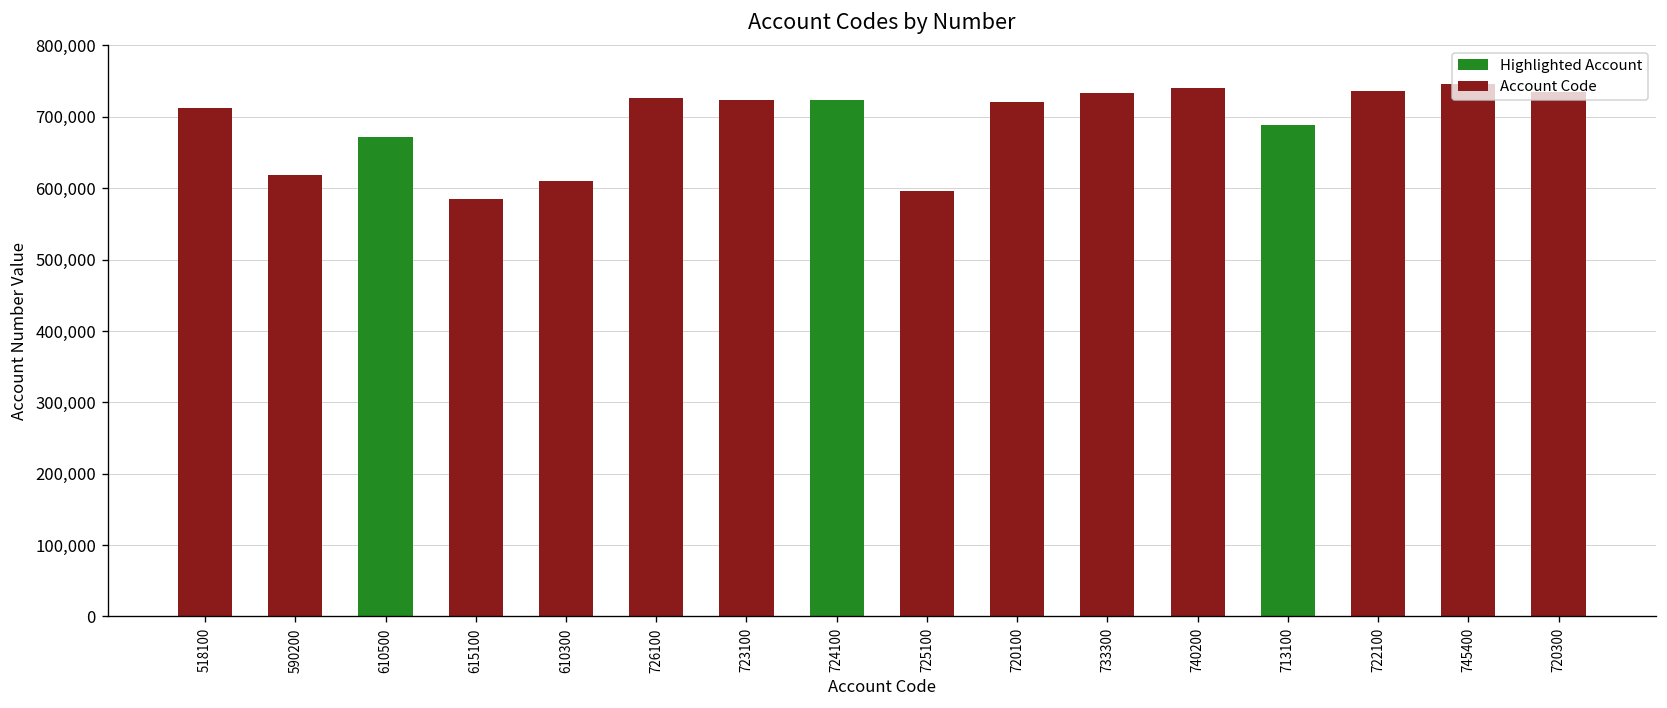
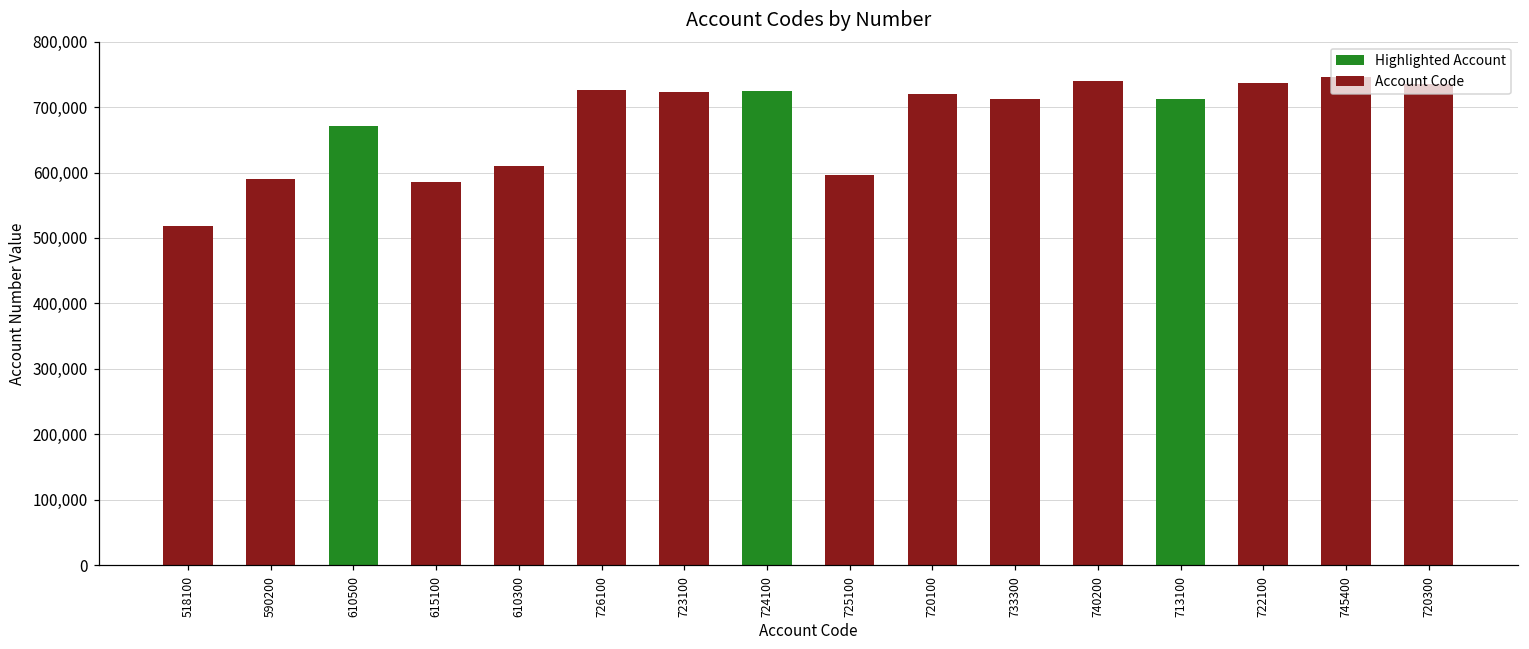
  {
-   "518100": "710,000",
-   "590200": "620,000",
+   "518100": "520,000",
+   "590200": "590,000",
    "610500": "670,000",
    "615100": "590,000",
    "610300": "610,000",
    "726100": "730,000",
    "723100": "720,000",
    "724100": "720,000",
    "725100": "600,000",
    "720100": "720,000",
-   "733300": "730,000",
+   "733300": "710,000",
    "740200": "740,000",
-   "713100": "690,000",
+   "713100": "710,000",
    "722100": "740,000"
  }
